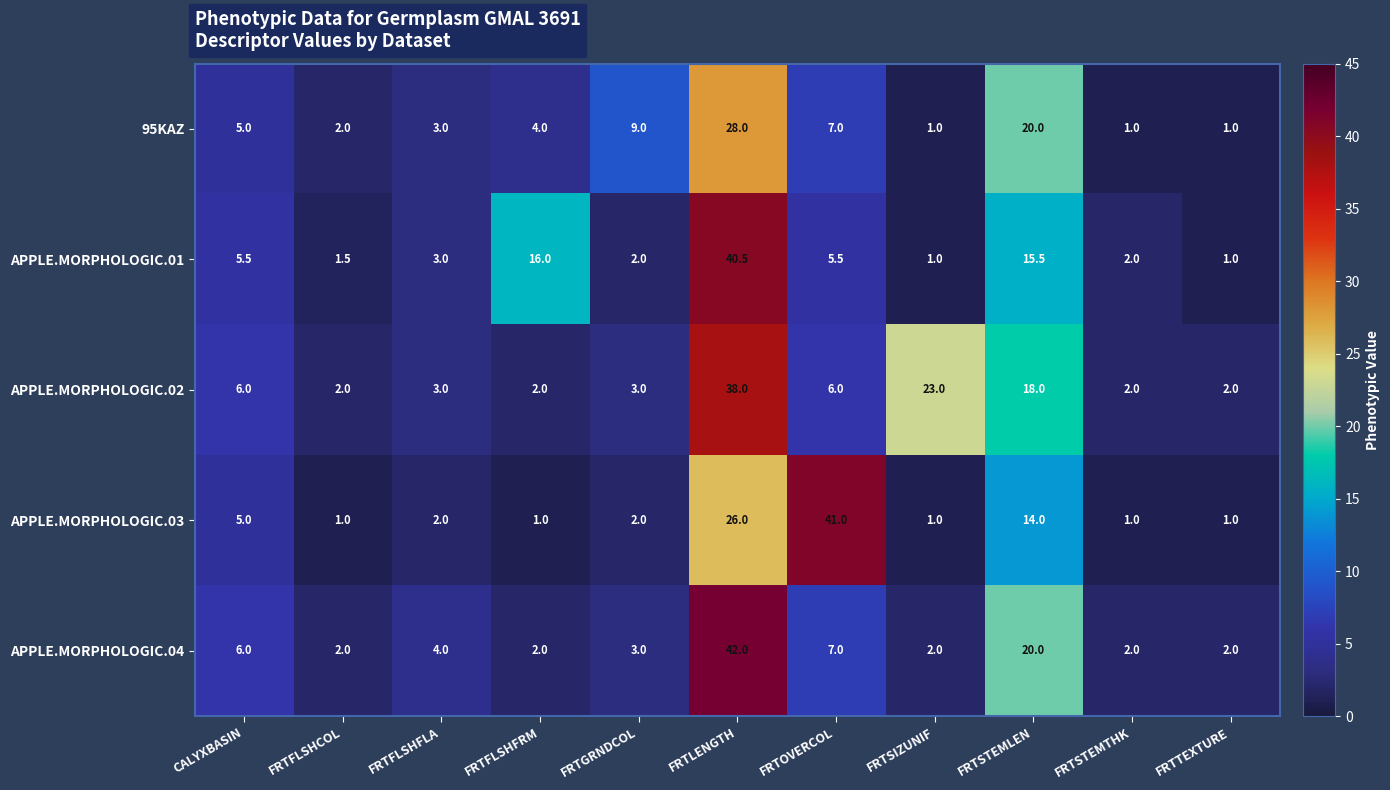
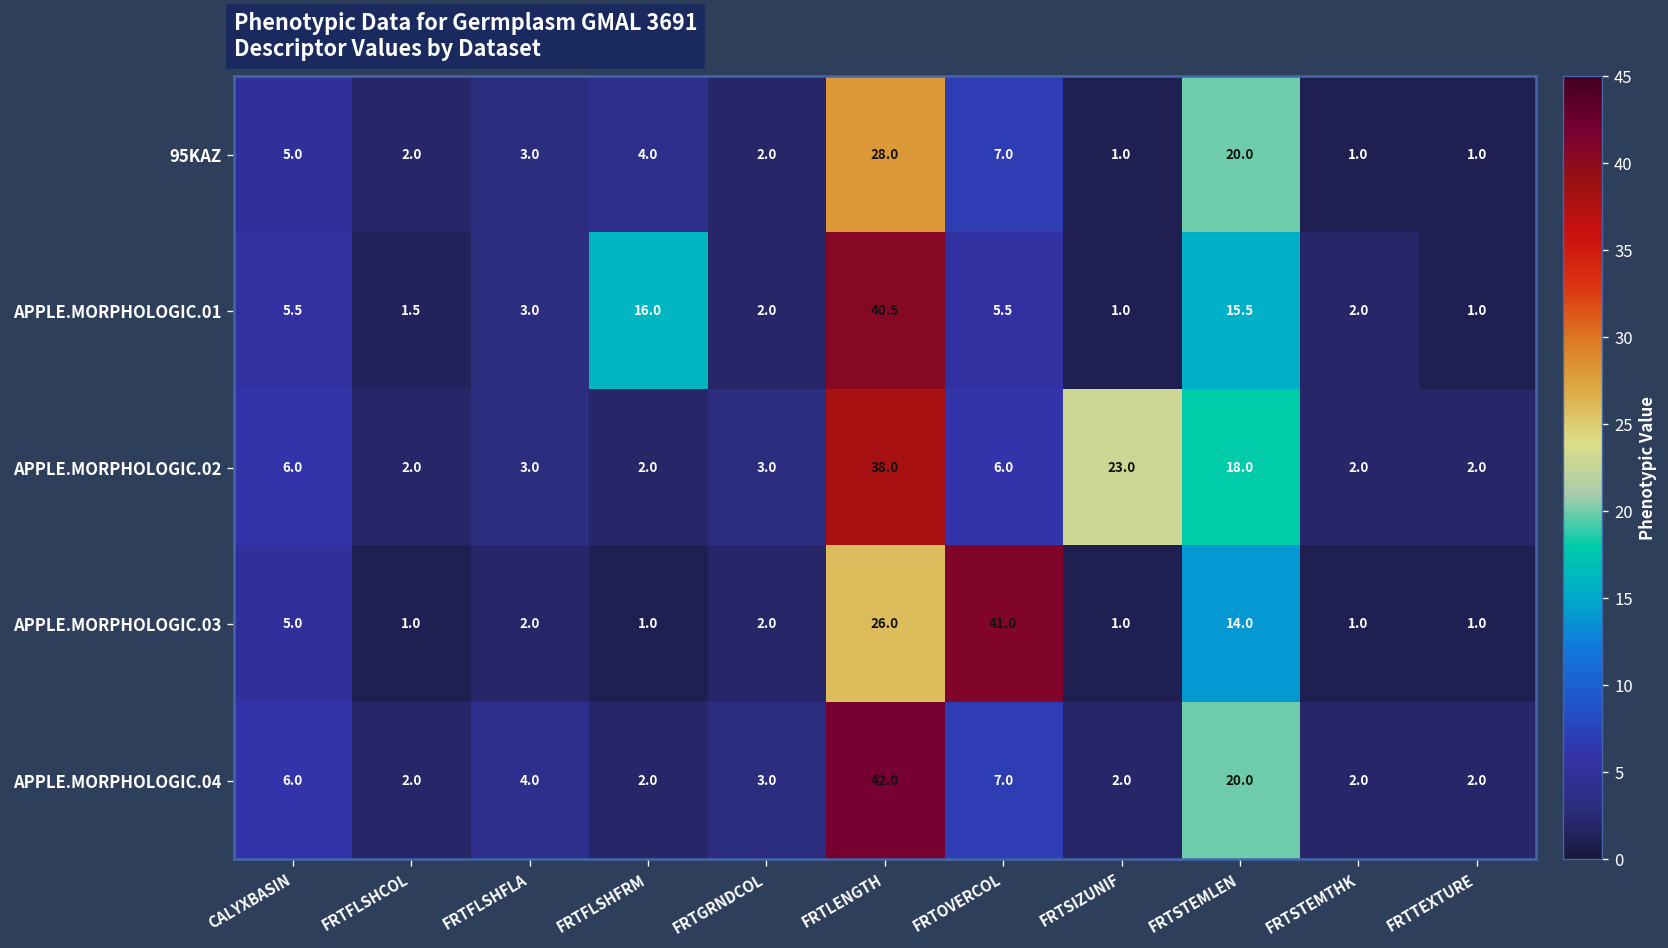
  {
    "95KAZ": {
      "CALYXBASIN": 5.0,
      "FRTFLSHCOL": 2.0,
      "FRTFLSHFLA": 3.0,
      "FRTFLSHFRM": 4.0,
-     "FRTGRNDCOL": 9.0,
+     "FRTGRNDCOL": 2.0,
      "FRTLENGTH": 28.0,
      "FRTOVERCOL": 7.0,
      "FRTSIZUNIF": 1.0,
      "FRTSTEMLEN": 20.0,
      "FRTSTEMTHK": 1.0,
      "FRTTEXTURE": 1.0
    },
    "APPLE.MORPHOLOGIC.01": {
      "CALYXBASIN": 5.5,
      "FRTFLSHCOL": 1.5,
      "FRTFLSHFLA": 3.0,
      "FRTFLSHFRM": 16.0,
      "FRTGRNDCOL": 2.0,
      "FRTLENGTH": 40.5,
      "FRTOVERCOL": 5.5,
      "FRTSIZUNIF": 1.0,
      "FRTSTEMLEN": 15.5,
      "FRTSTEMTHK": 2.0,
      "FRTTEXTURE": 1.0
    },
    "APPLE.MORPHOLOGIC.02": {
      "CALYXBASIN": 6.0,
      "FRTFLSHCOL": 2.0,
      "FRTFLSHFLA": 3.0,
      "FRTFLSHFRM": 2.0,
      "FRTGRNDCOL": 3.0,
      "FRTLENGTH": 38.0,
      "FRTOVERCOL": 6.0,
      "FRTSIZUNIF": 23.0,
      "FRTSTEMLEN": 18.0,
      "FRTSTEMTHK": 2.0,
      "FRTTEXTURE": 2.0
    },
    "APPLE.MORPHOLOGIC.03": {
      "CALYXBASIN": 5.0,
      "FRTFLSHCOL": 1.0,
      "FRTFLSHFLA": 2.0,
      "FRTFLSHFRM": 1.0,
      "FRTGRNDCOL": 2.0,
      "FRTLENGTH": 26.0,
      "FRTOVERCOL": 41.0,
      "FRTSIZUNIF": 1.0,
      "FRTSTEMLEN": 14.0,
      "FRTSTEMTHK": 1.0,
      "FRTTEXTURE": 1.0
    },
    "APPLE.MORPHOLOGIC.04": {
      "CALYXBASIN": 6.0,
      "FRTFLSHCOL": 2.0,
      "FRTFLSHFLA": 4.0,
      "FRTFLSHFRM": 2.0,
      "FRTGRNDCOL": 3.0,
      "FRTLENGTH": 42.0,
      "FRTOVERCOL": 7.0,
      "FRTSIZUNIF": 2.0,
      "FRTSTEMLEN": 20.0,
      "FRTSTEMTHK": 2.0,
      "FRTTEXTURE": 2.0
    }
  }
